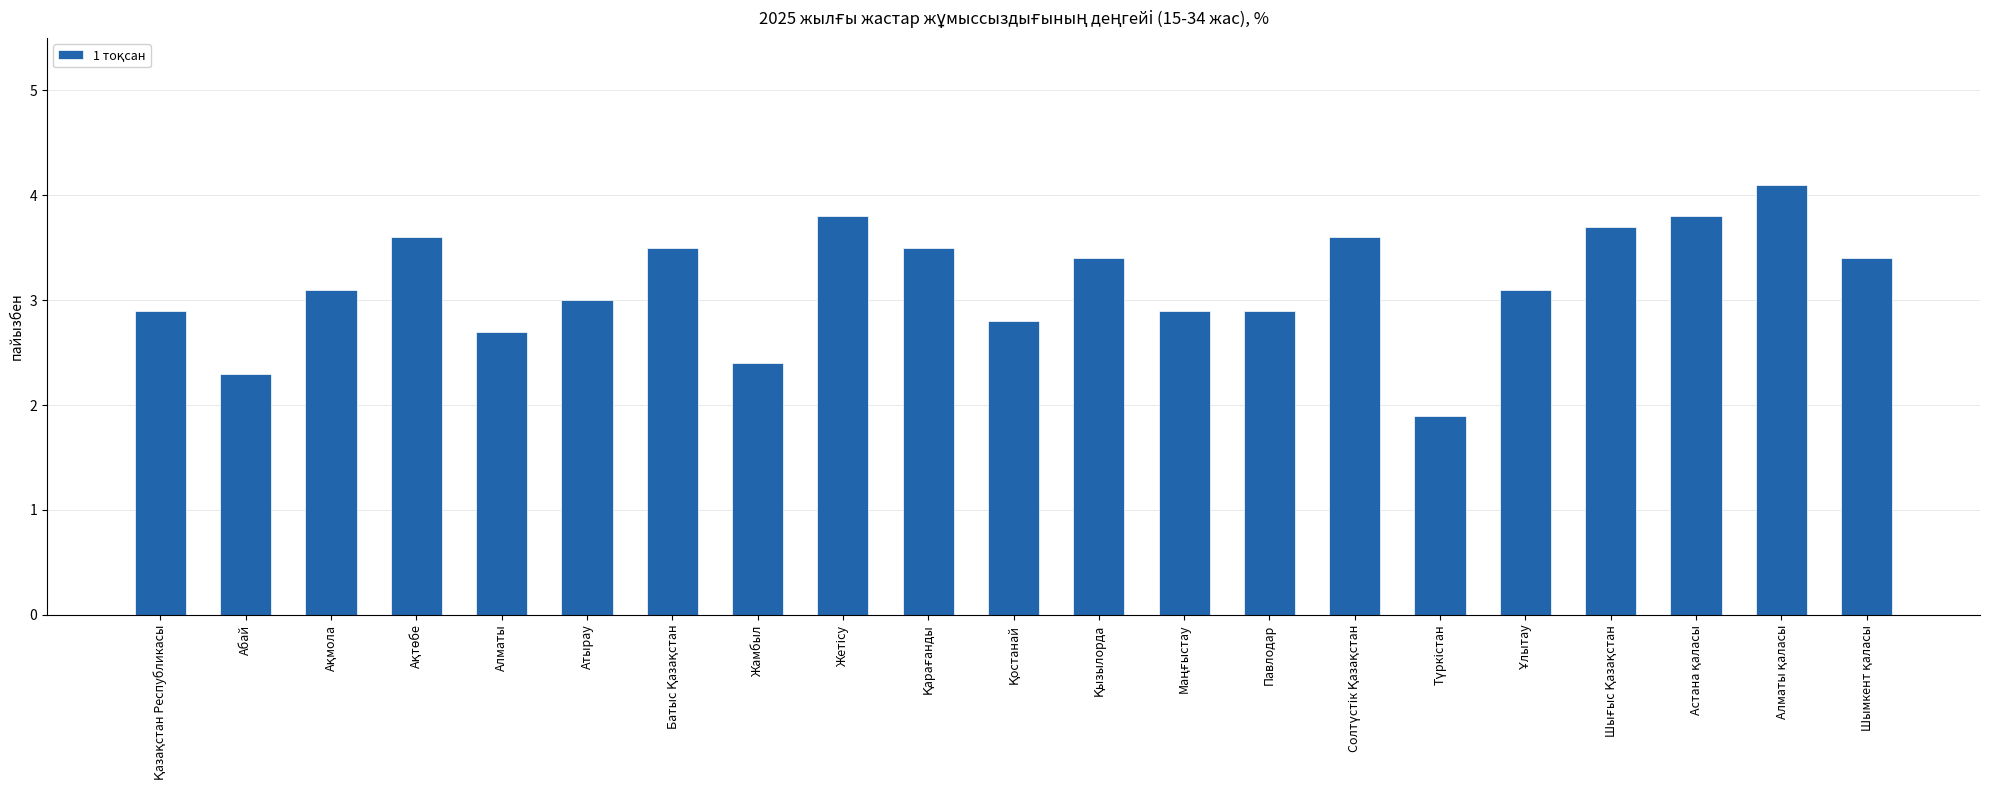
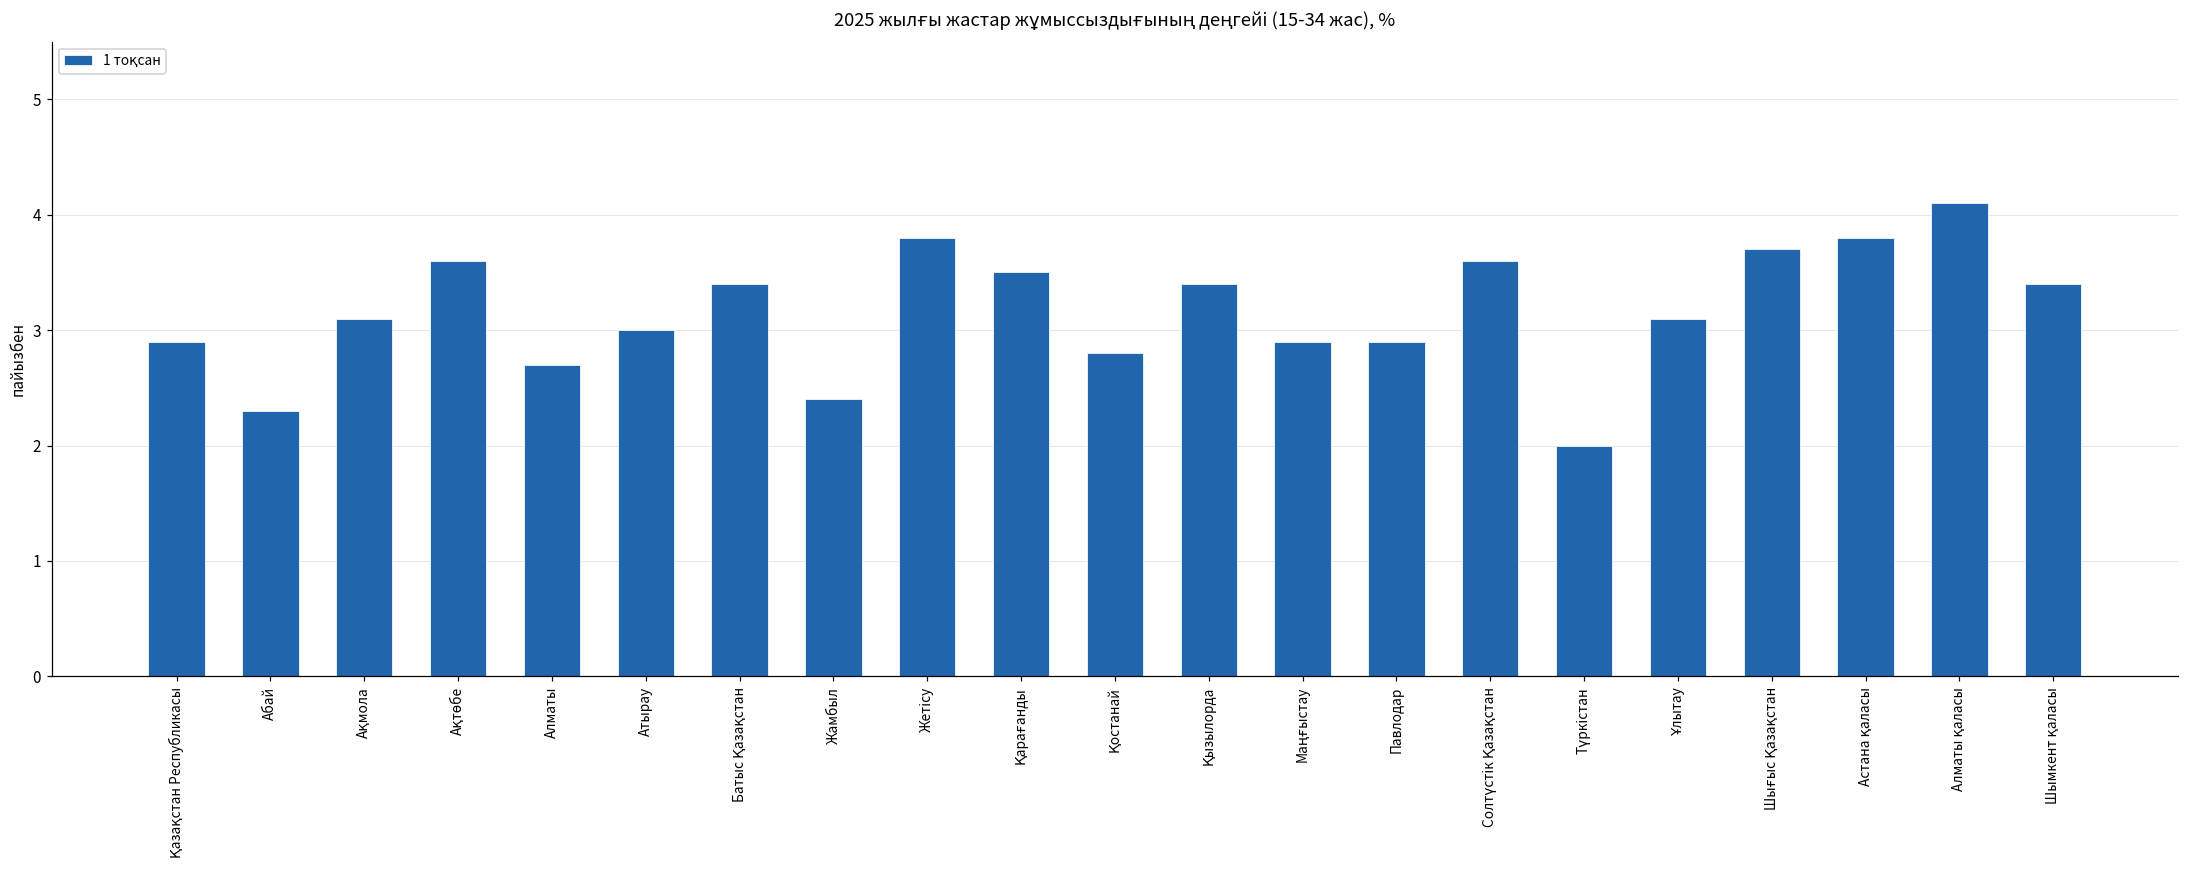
  {
    "Қазақстан Республикасы": 2.9,
    "Абай": 2.3,
    "Ақмола": 3.1,
    "Ақтөбе": 3.6,
    "Алматы": 2.7,
    "Атырау": 3.0,
-   "Батыс Қазақстан": 3.5,
+   "Батыс Қазақстан": 3.4,
    "Жамбыл": 2.4,
    "Жетісу": 3.8,
    "Қарағанды": 3.5,
    "Қостанай": 2.8,
    "Қызылорда": 3.4,
    "Маңғыстау": 2.9,
    "Павлодар": 2.9,
    "Солтүстік Қазақстан": 3.6,
-   "Түркістан": 1.9,
+   "Түркістан": 2.0,
    "Ұлытау": 3.1,
    "Шығыс Қазақстан": 3.7,
    "Астана қаласы": 3.8,
    "Алматы қаласы": 4.1,
    "Шымкент қаласы": 3.4
  }
